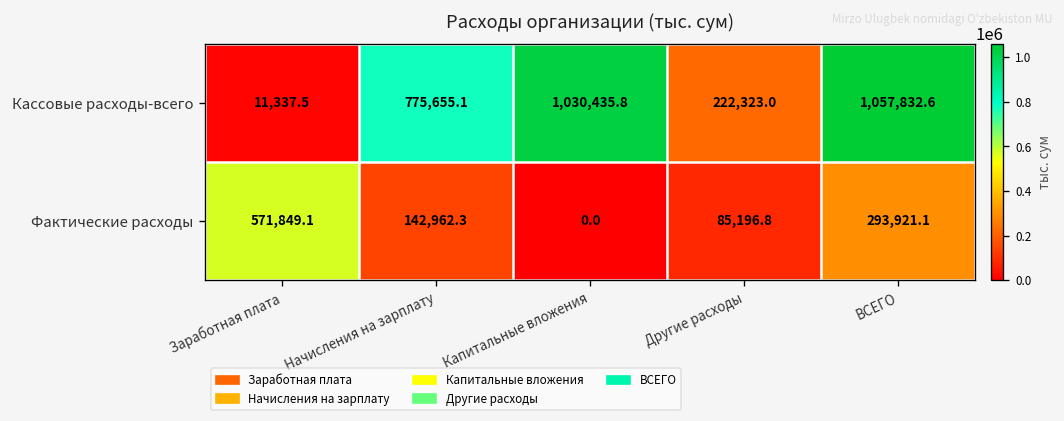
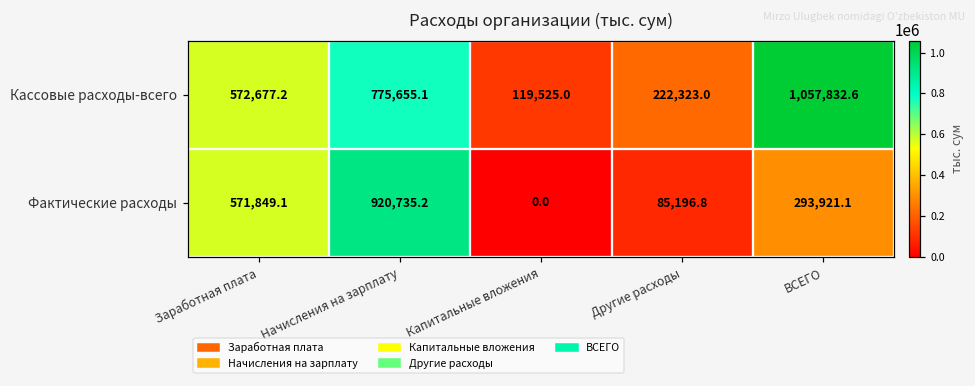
  {
    "Кассовые расходы-всего": {
-     "Заработная плата": "11,337.5",
+     "Заработная плата": "572,677.2",
      "Начисления на зарплату": "775,655.1",
-     "Капитальные вложения": "1,030,435.8",
+     "Капитальные вложения": "119,525.0",
      "Другие расходы": "222,323.0",
      "ВСЕГО": "1,057,832.6"
    },
    "Фактические расходы": {
      "Заработная плата": "571,849.1",
-     "Начисления на зарплату": "142,962.3",
+     "Начисления на зарплату": "920,735.2",
      "Капитальные вложения": "0.0",
      "Другие расходы": "85,196.8",
      "ВСЕГО": "293,921.1"
    }
  }
